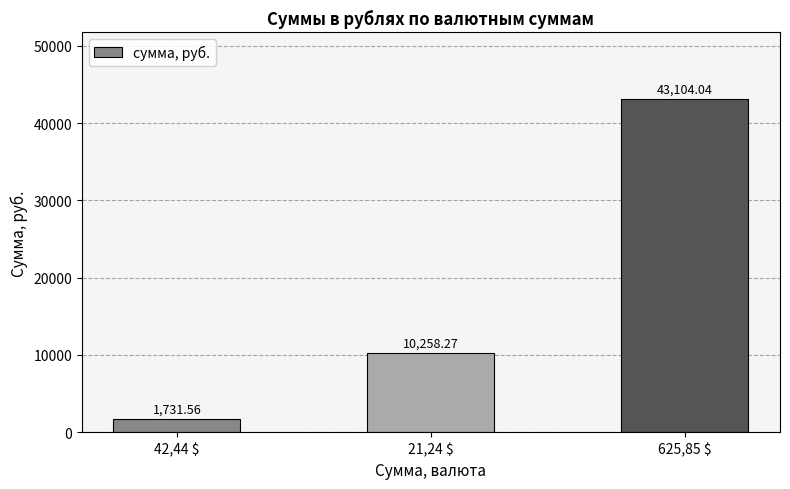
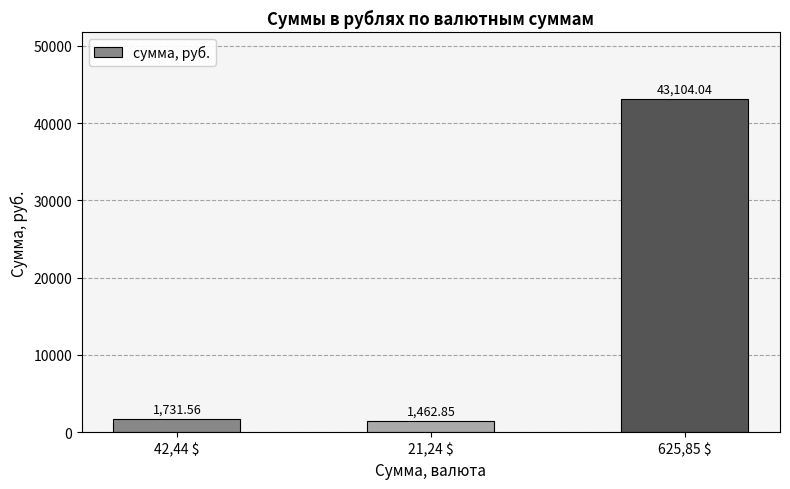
  {
    "42,44 $": "1,731.56",
-   "21,24 $": "10,258.27",
+   "21,24 $": "1,462.85",
    "625,85 $": "43,104.04"
  }
